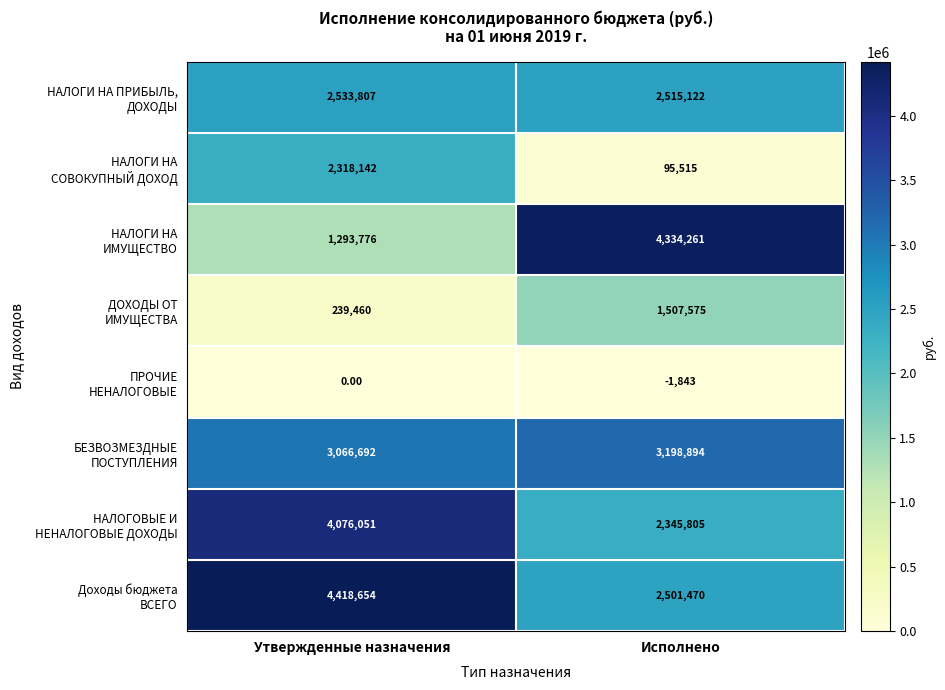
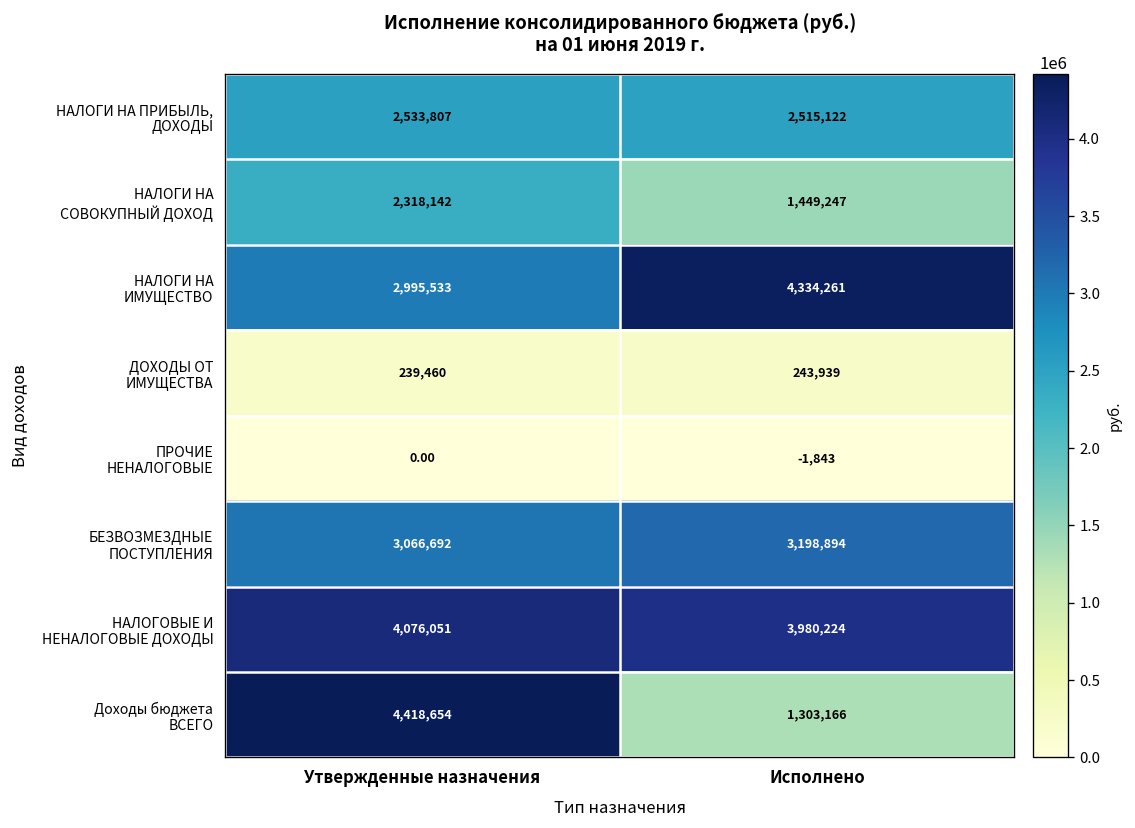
  {
    "НАЛОГИ НА ПРИБЫЛЬ, ДОХОДЫ": {
      "Утвержденные назначения": "2,533,807",
      "Исполнено": "2,515,122"
    },
    "НАЛОГИ НА СОВОКУПНЫЙ ДОХОД": {
      "Утвержденные назначения": "2,318,142",
-     "Исполнено": "95,515"
+     "Исполнено": "1,449,247"
    },
    "НАЛОГИ НА ИМУЩЕСТВО": {
-     "Утвержденные назначения": "1,293,776",
+     "Утвержденные назначения": "2,995,533",
      "Исполнено": "4,334,261"
    },
    "ДОХОДЫ ОТ ИМУЩЕСТВА": {
      "Утвержденные назначения": "239,460",
-     "Исполнено": "1,507,575"
+     "Исполнено": "243,939"
    },
    "ПРОЧИЕ НЕНАЛОГОВЫЕ": {
      "Утвержденные назначения": "0.00",
      "Исполнено": "-1,843"
    },
    "БЕЗВОЗМЕЗДНЫЕ ПОСТУПЛЕНИЯ": {
      "Утвержденные назначения": "3,066,692",
      "Исполнено": "3,198,894"
    },
    "НАЛОГОВЫЕ И НЕНАЛОГОВЫЕ ДОХОДЫ": {
      "Утвержденные назначения": "4,076,051",
-     "Исполнено": "2,345,805"
+     "Исполнено": "3,980,224"
    },
    "Доходы бюджета ВСЕГО": {
      "Утвержденные назначения": "4,418,654",
-     "Исполнено": "2,501,470"
+     "Исполнено": "1,303,166"
    }
  }
